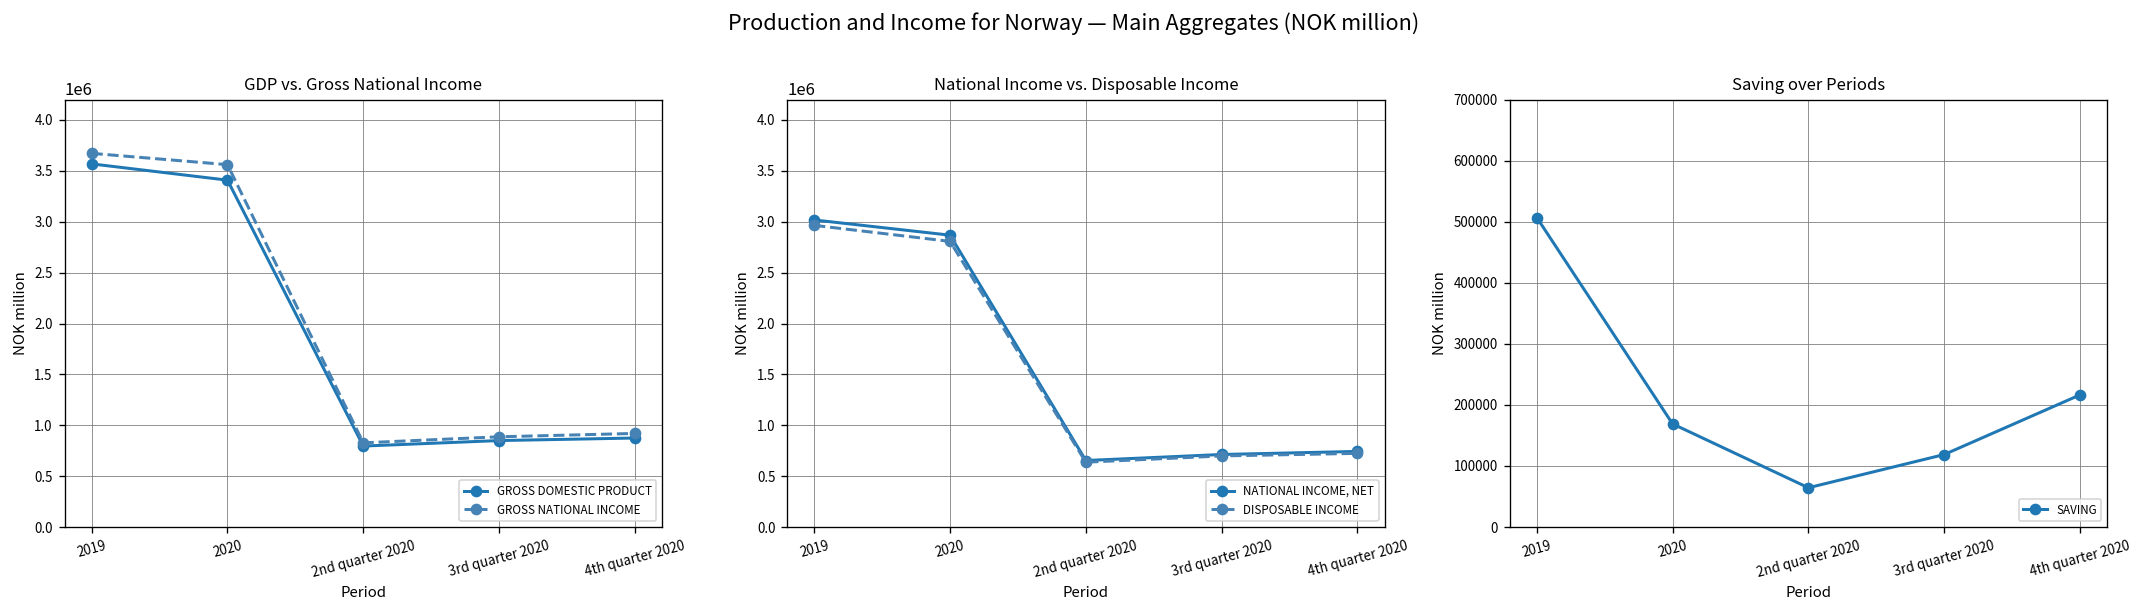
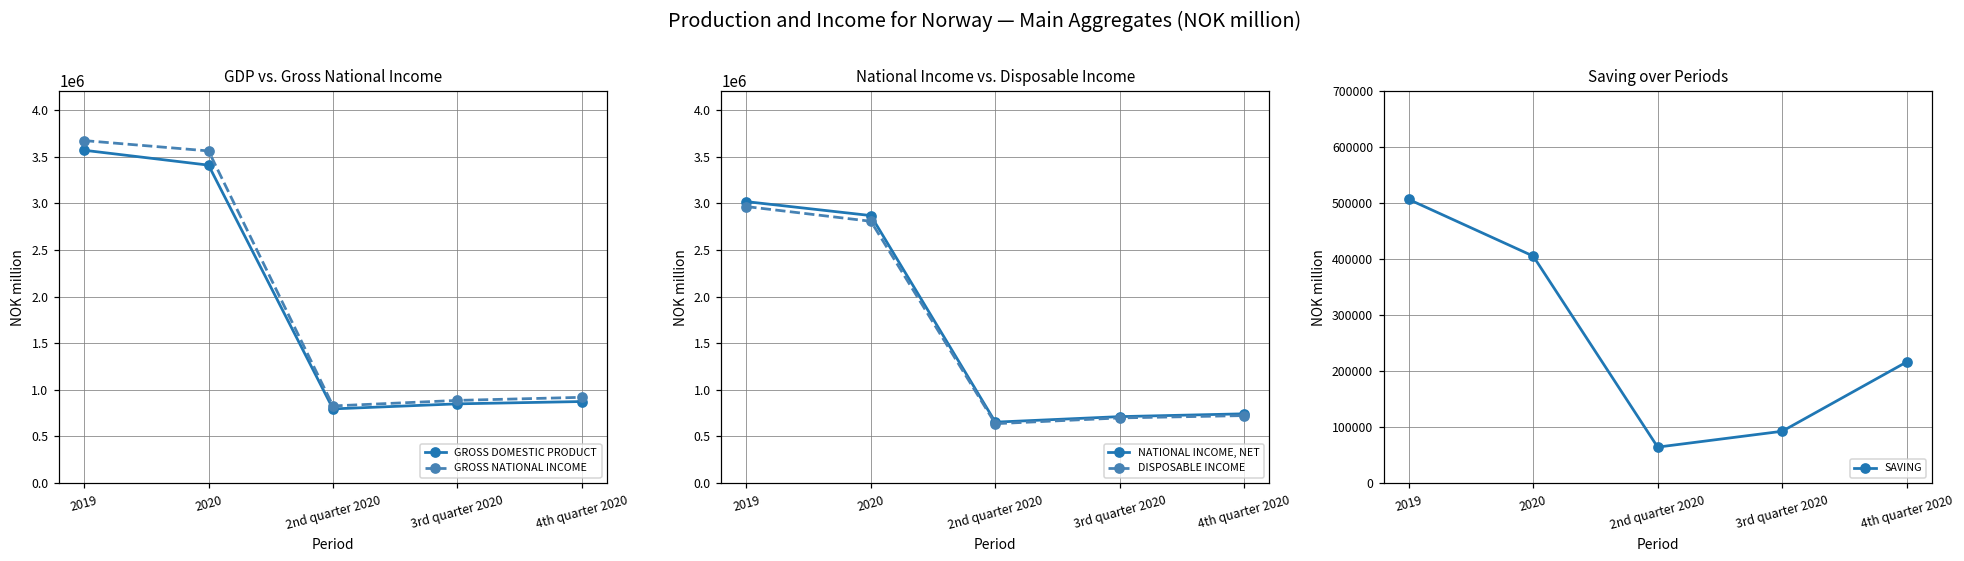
  {
    "Saving over Periods": {
      "2019": 510000,
-     "2020": 170000,
+     "2020": 410000,
      "2nd quarter 2020": 60000,
-     "3rd quarter 2020": 120000,
+     "3rd quarter 2020": 90000,
      "4th quarter 2020": 220000
    }
  }
